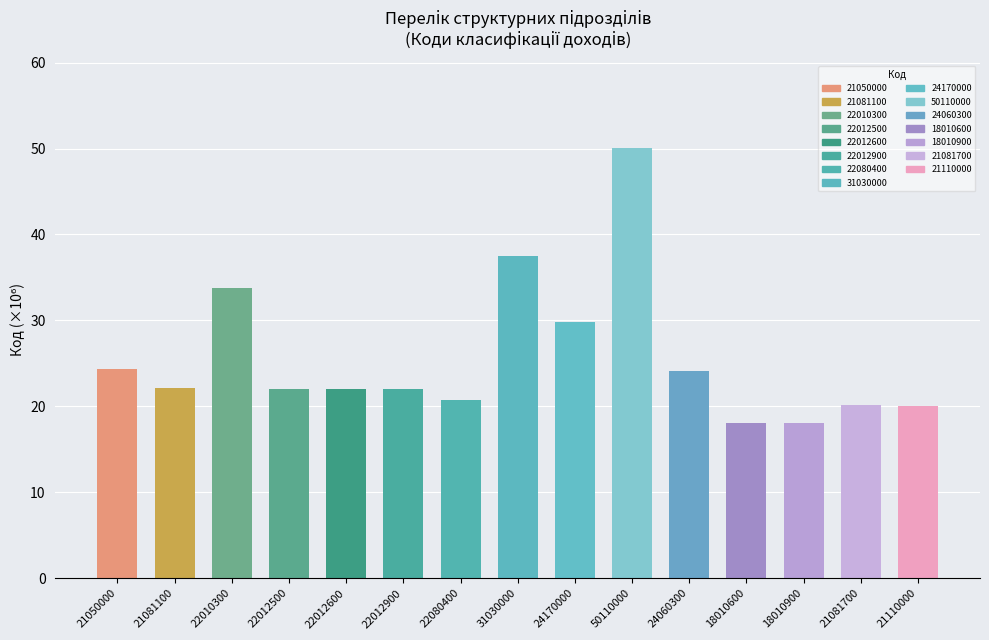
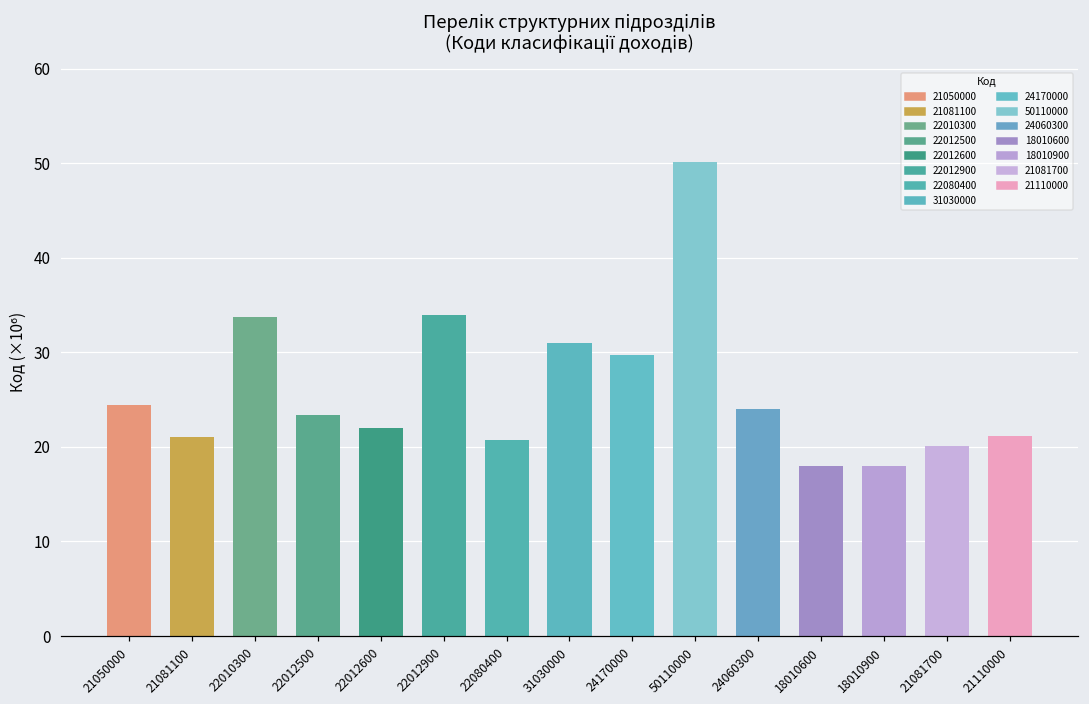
  {
    "21050000": 24,
-   "21081100": 22,
+   "21081100": 21,
    "22010300": 34,
-   "22012500": 22,
+   "22012500": 23,
    "22012600": 22,
-   "22012900": 22,
+   "22012900": 34,
    "22080400": 21,
-   "31030000": 38,
+   "31030000": 31,
    "24170000": 30,
    "50110000": 50,
    "24060300": 24,
    "18010600": 18,
    "18010900": 18,
    "21081700": 20,
-   "21110000": 20
+   "21110000": 21
  }
